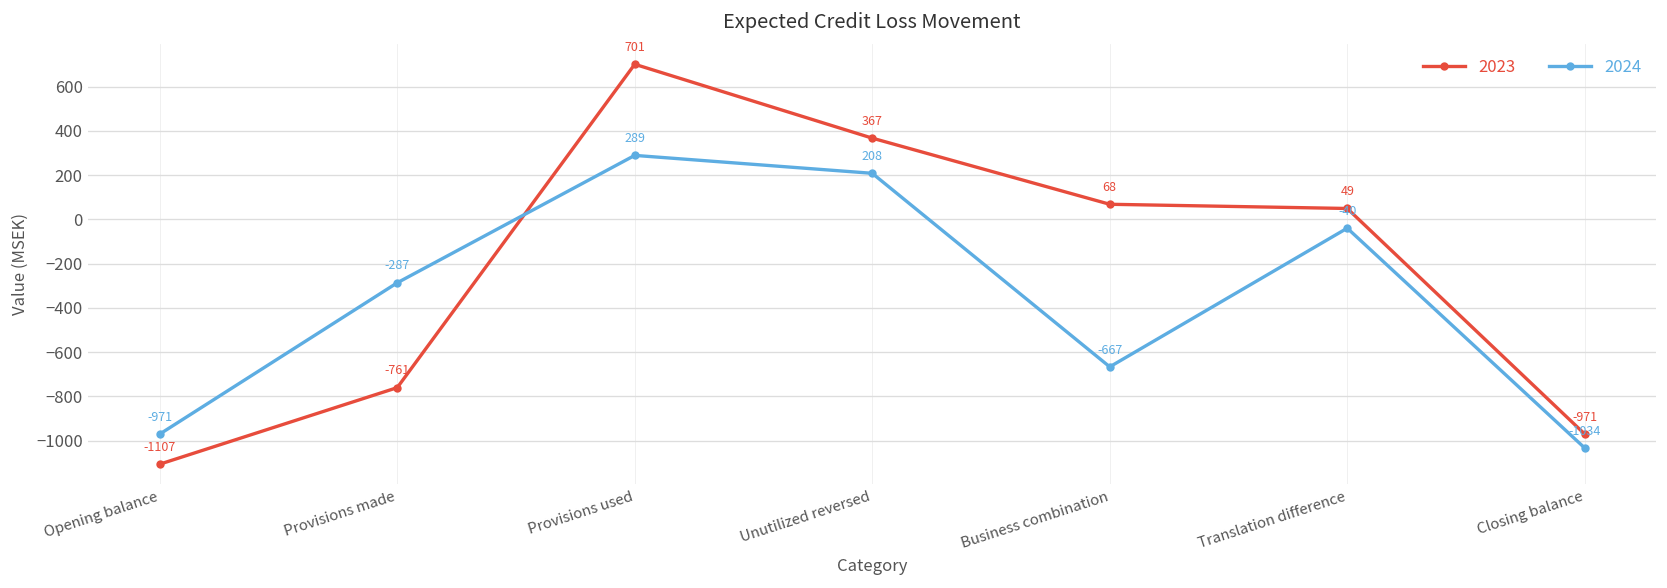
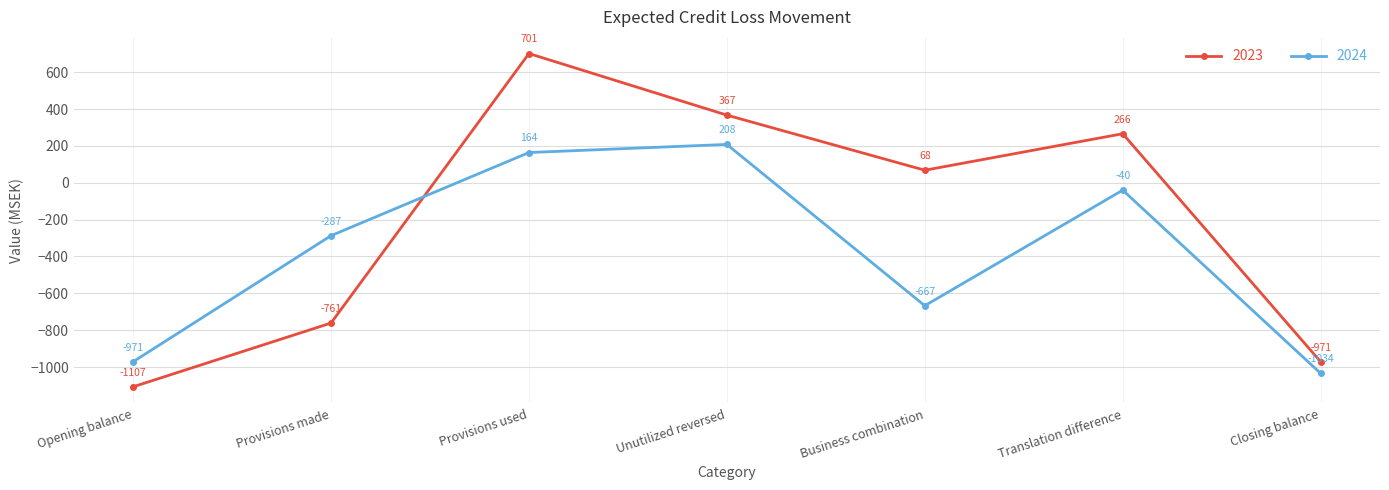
  {
    "2023": {
      "Opening balance": -1107,
      "Provisions made": -761,
      "Provisions used": 701,
      "Unutilized reversed": 367,
      "Business combination": 68,
-     "Translation difference": 49,
+     "Translation difference": 266,
      "Closing balance": -971
    },
    "2024": {
      "Opening balance": -971,
      "Provisions made": -287,
-     "Provisions used": 289,
+     "Provisions used": 164,
      "Unutilized reversed": 208,
      "Business combination": -667
    }
  }
